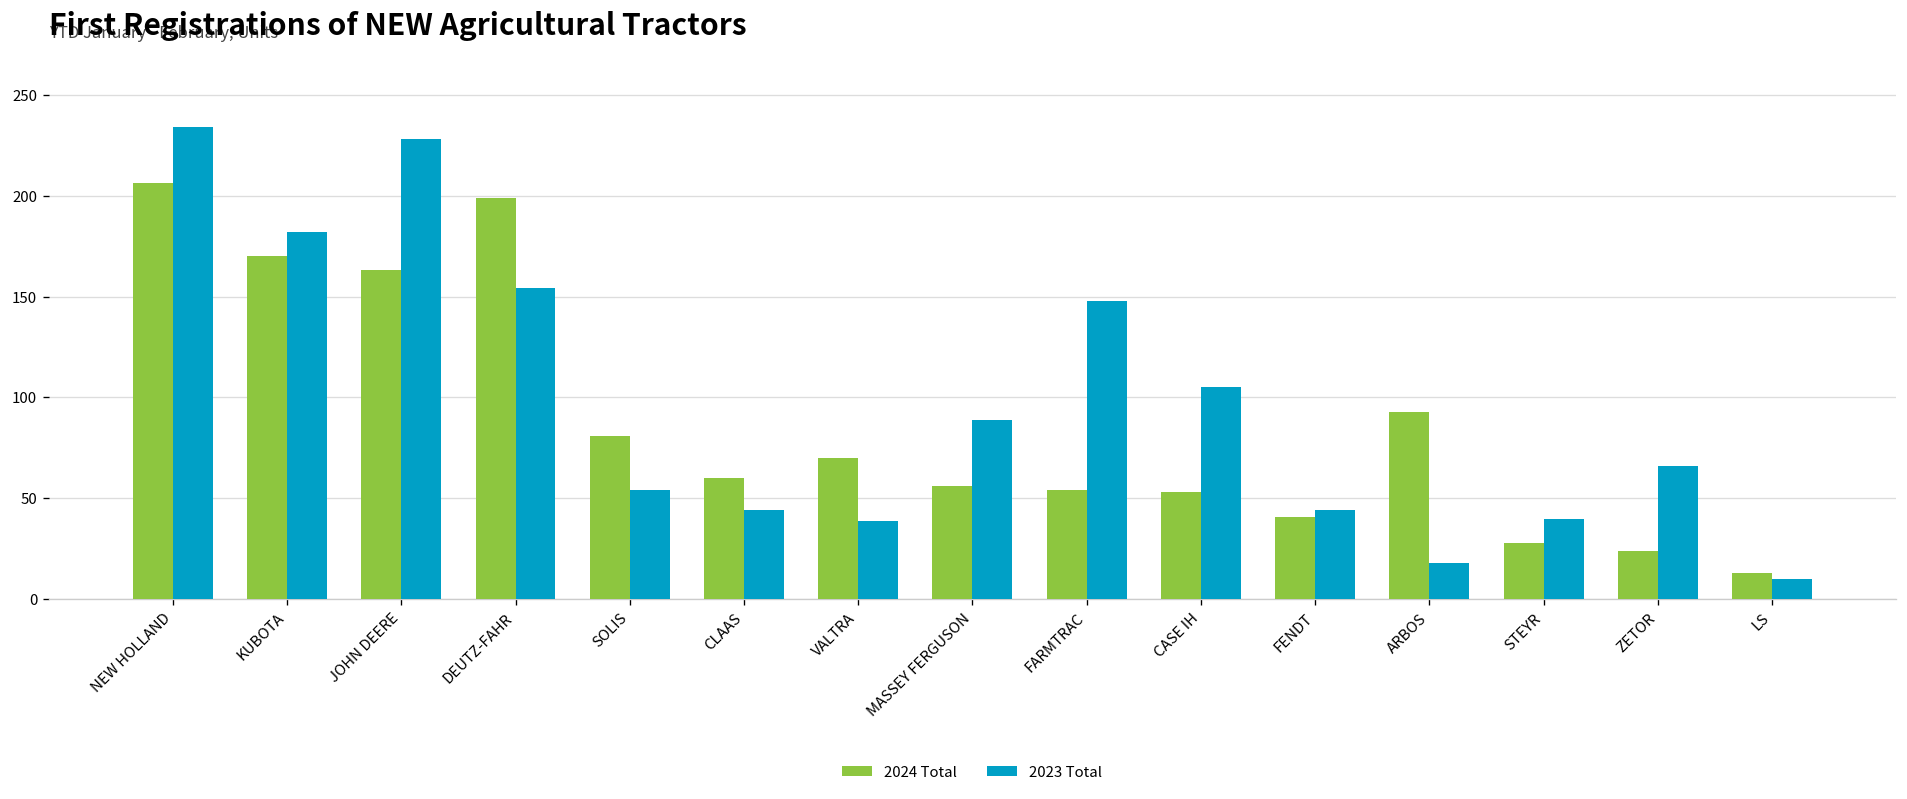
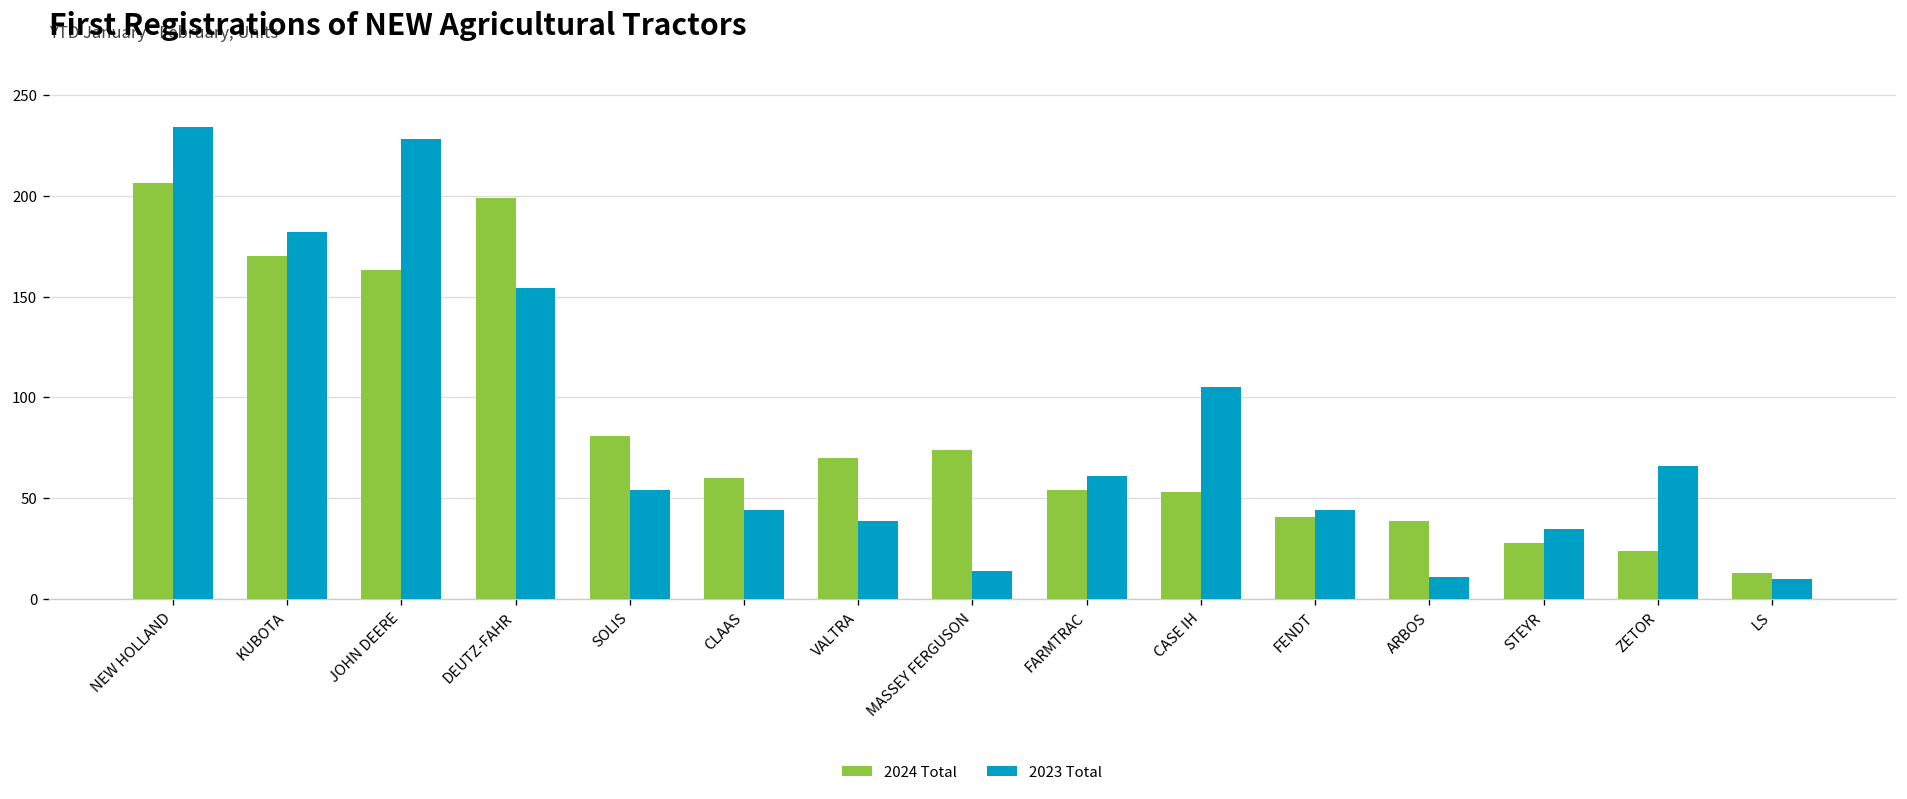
  {
    "2024 Total": {
      "NEW HOLLAND": 206,
      "KUBOTA": 170,
      "JOHN DEERE": 163,
      "DEUTZ-FAHR": 199,
      "SOLIS": 81,
      "CLAAS": 60,
      "VALTRA": 70,
-     "MASSEY FERGUSON": 56,
+     "MASSEY FERGUSON": 74,
      "FARMTRAC": 54,
      "CASE IH": 53,
      "FENDT": 41,
-     "ARBOS": 93,
+     "ARBOS": 39,
      "STEYR": 28,
      "ZETOR": 24,
      "LS": 13
    },
    "2023 Total": {
      "NEW HOLLAND": 234,
      "KUBOTA": 182,
      "JOHN DEERE": 228,
      "DEUTZ-FAHR": 154,
      "SOLIS": 54,
      "CLAAS": 44,
      "VALTRA": 39,
-     "MASSEY FERGUSON": 89,
-     "FARMTRAC": 148,
+     "MASSEY FERGUSON": 14,
+     "FARMTRAC": 61,
      "CASE IH": 105,
      "FENDT": 44,
-     "ARBOS": 18,
-     "STEYR": 40,
+     "ARBOS": 11,
+     "STEYR": 35,
      "ZETOR": 66,
      "LS": 10
    }
  }
